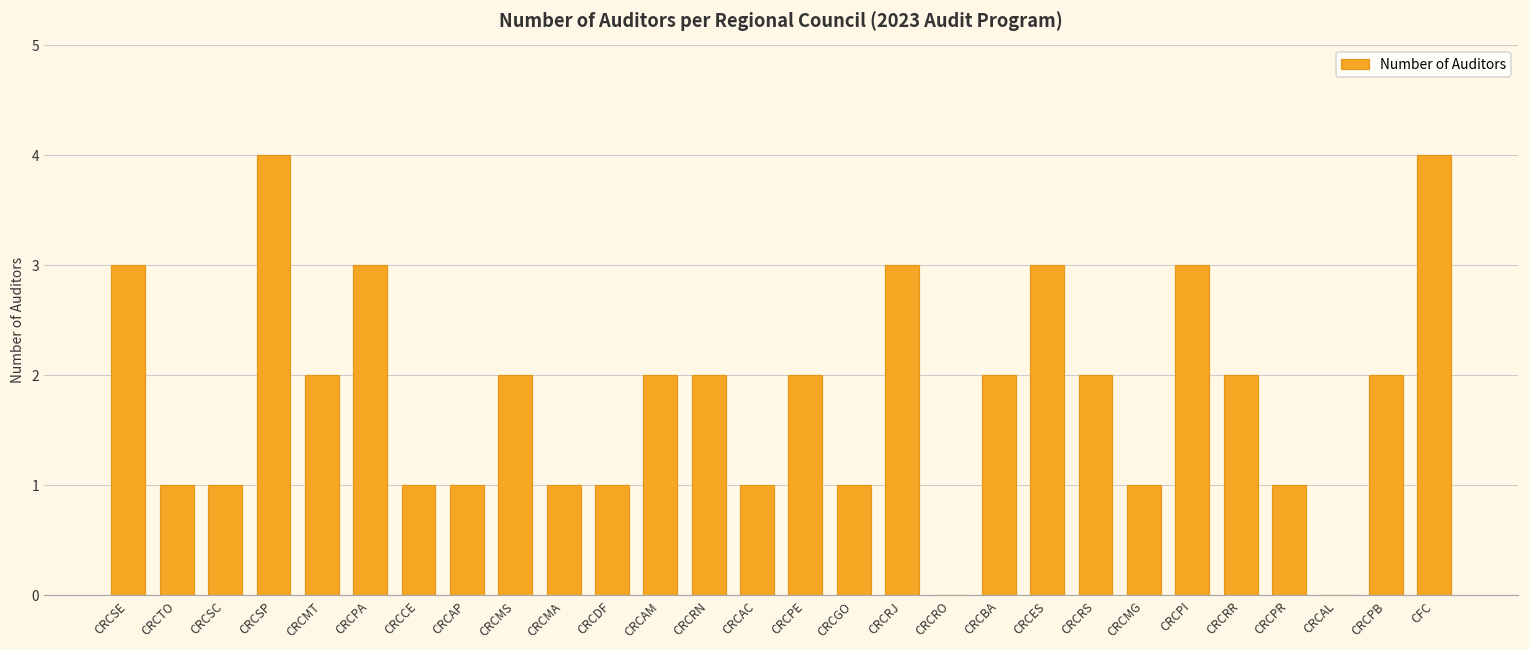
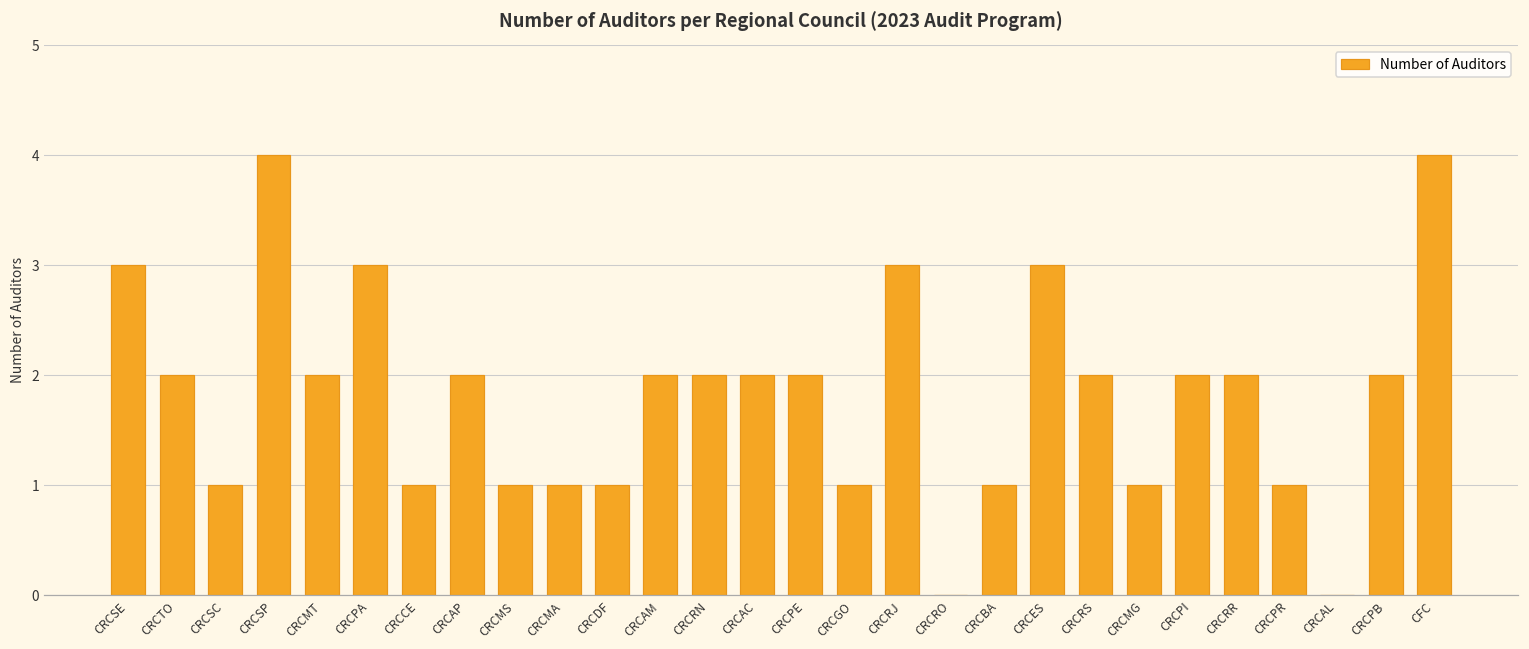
  {
    "CRCSE": 3,
-   "CRCTO": 1,
+   "CRCTO": 2,
    "CRCSC": 1,
    "CRCSP": 4,
    "CRCMT": 2,
    "CRCPA": 3,
    "CRCCE": 1,
-   "CRCAP": 1,
-   "CRCMS": 2,
+   "CRCAP": 2,
+   "CRCMS": 1,
    "CRCMA": 1,
    "CRCDF": 1,
    "CRCAM": 2,
    "CRCRN": 2,
-   "CRCAC": 1,
+   "CRCAC": 2,
    "CRCPE": 2,
    "CRCGO": 1,
    "CRCRJ": 3,
    "CRCRO": 0,
-   "CRCBA": 2,
+   "CRCBA": 1,
    "CRCES": 3,
    "CRCRS": 2,
    "CRCMG": 1,
-   "CRCPI": 3,
+   "CRCPI": 2,
    "CRCRR": 2,
    "CRCPR": 1,
    "CRCAL": 0,
    "CRCPB": 2,
    "CFC": 4
  }
